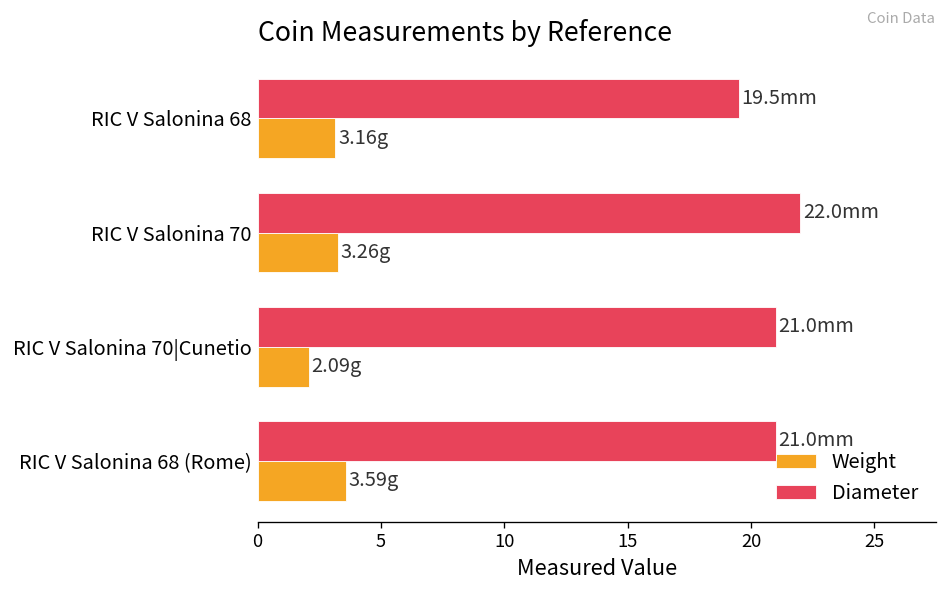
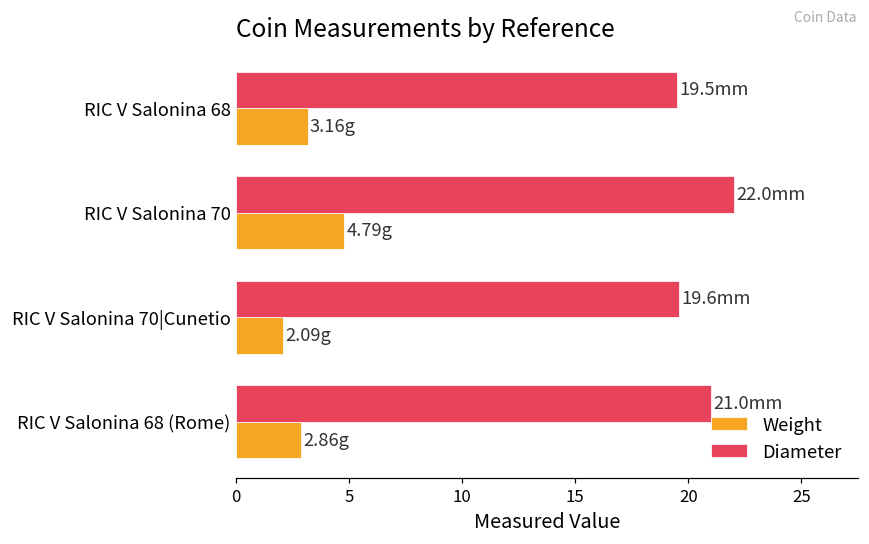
  {
    "Weight": {
      "RIC V Salonina 68": "3.16g",
-     "RIC V Salonina 70": "3.26g",
+     "RIC V Salonina 70": "4.79g",
      "RIC V Salonina 70|Cunetio": "2.09g",
-     "RIC V Salonina 68 (Rome)": "3.59g"
+     "RIC V Salonina 68 (Rome)": "2.86g"
    },
    "Diameter": {
      "RIC V Salonina 68": "19.5",
      "RIC V Salonina 70": "22.0",
-     "RIC V Salonina 70|Cunetio": "21.0",
+     "RIC V Salonina 70|Cunetio": "19.6",
      "RIC V Salonina 68 (Rome)": "21.0"
    }
  }
